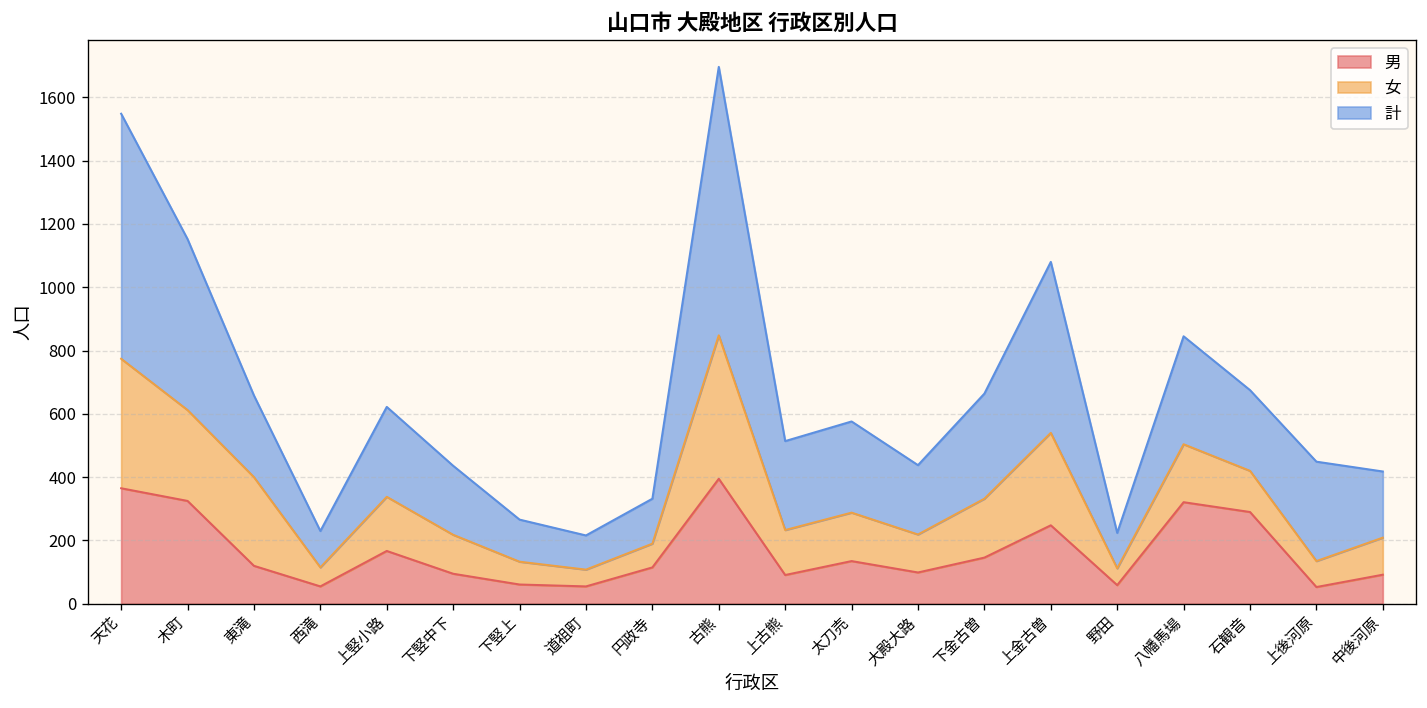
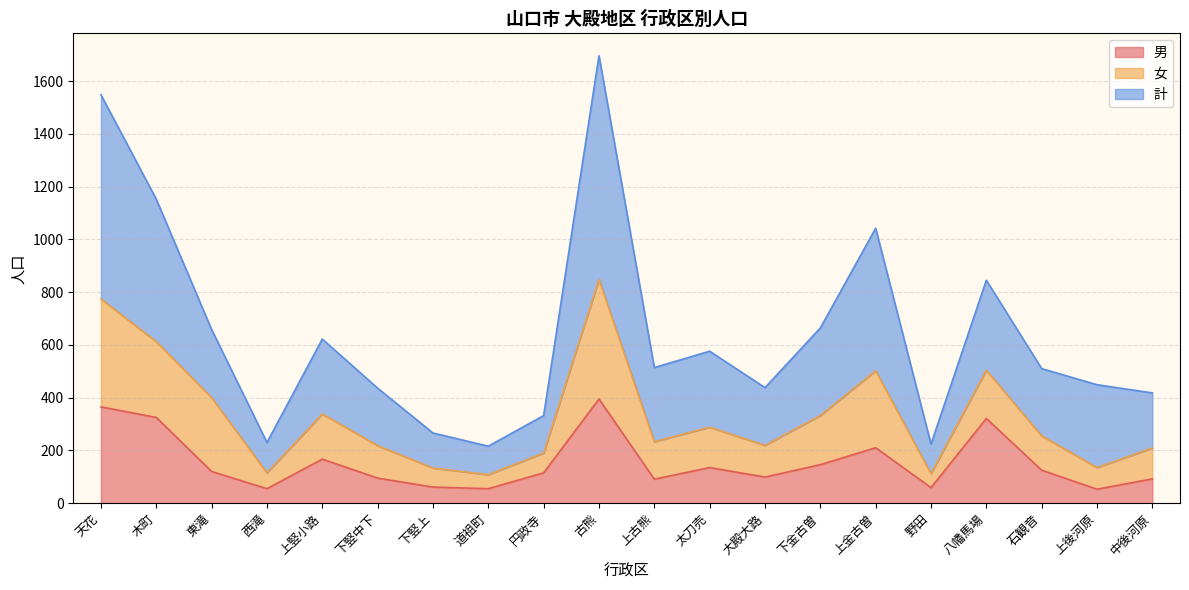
  {
    "男": {
      "天花": 370,
      "木町": 330,
      "東滝": 120,
      "西滝": 60,
      "上竪小路": 170,
      "下竪中下": 100,
      "下竪上": 60,
      "道祖町": 60,
      "円政寺": 120,
      "古熊": 400,
      "上古熊": 90,
      "太刀売": 140,
      "大殿大路": 100,
      "下金古曽": 150,
-     "上金古曽": 250,
+     "上金古曽": 210,
      "野田": 60,
      "八幡馬場": 320,
-     "石観音": 290,
+     "石観音": 130,
      "上後河原": 50,
      "中後河原": 90
    },
    "女": {
      "天花": 410,
      "木町": 290,
      "東滝": 280,
      "西滝": 60,
      "上竪小路": 170,
      "下竪中下": 120,
      "下竪上": 70,
      "道祖町": 50,
      "円政寺": 80,
      "古熊": 450,
      "上古熊": 140,
      "太刀売": 150,
      "大殿大路": 120,
      "下金古曽": 190,
      "上金古曽": 290,
      "野田": 50,
      "八幡馬場": 180,
      "石観音": 130,
      "上後河原": 80,
      "中後河原": 120
    },
    "計": {
      "天花": 770,
      "木町": 540,
      "東滝": 260,
      "西滝": 120,
      "上竪小路": 280,
      "下竪中下": 220,
      "下竪上": 130,
      "道祖町": 110,
      "円政寺": 140,
      "古熊": 850,
      "上古熊": 280,
      "太刀売": 290,
      "大殿大路": 220,
      "下金古曽": 330,
      "上金古曽": 540,
      "野田": 110,
      "八幡馬場": 340,
      "石観音": 260,
      "上後河原": 310,
      "中後河原": 210
    }
  }
